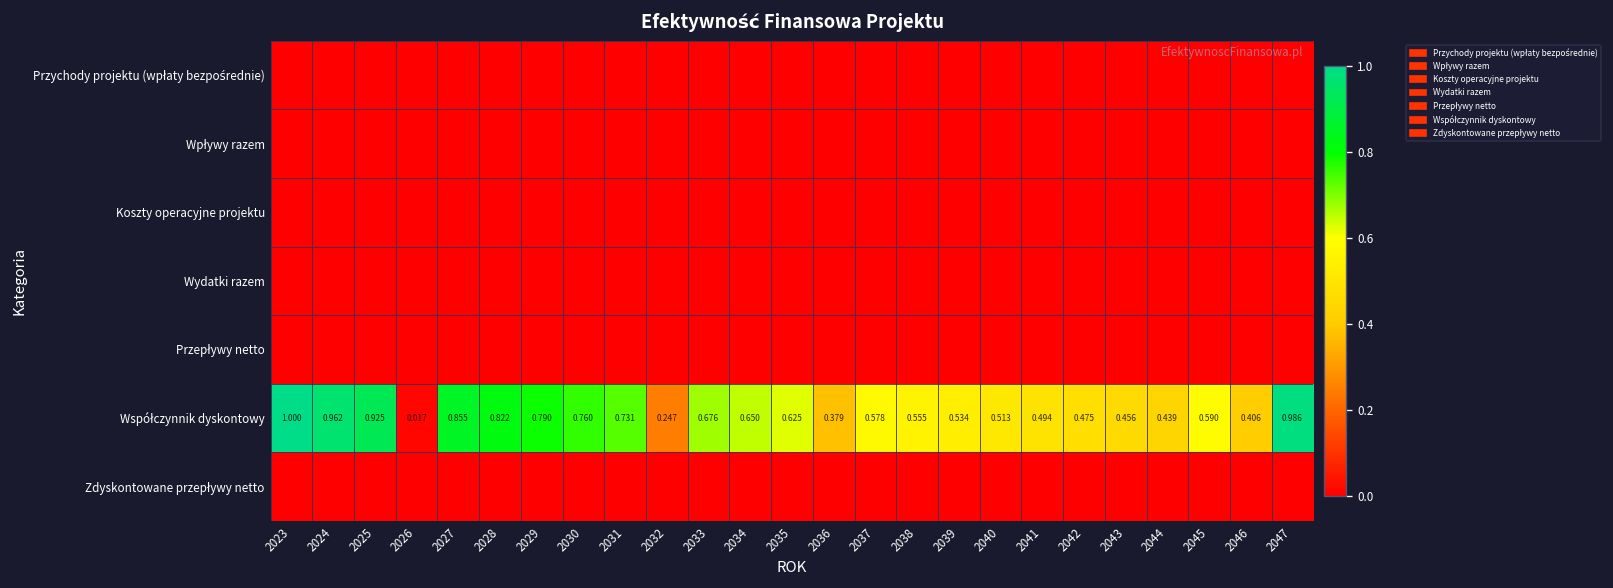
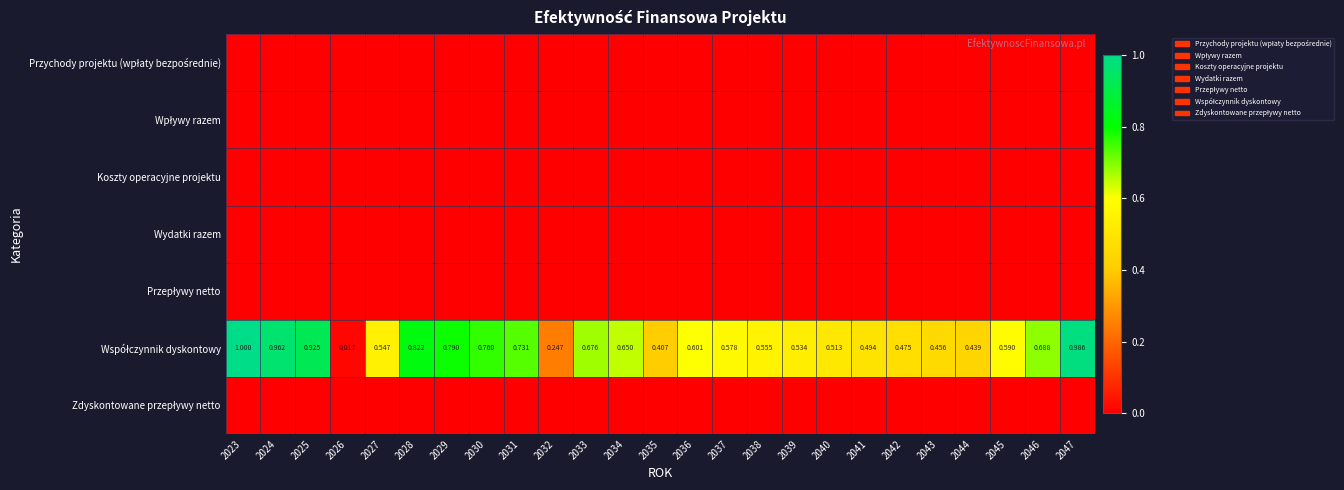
  {
    "Współczynnik dyskontowy": {
      "2023": 1.000,
      "2024": 0.962,
      "2025": 0.925,
      "2026": 0.017,
-     "2027": 0.855,
+     "2027": 0.547,
      "2028": 0.822,
      "2029": 0.790,
      "2030": 0.760,
      "2031": 0.731,
      "2032": 0.247,
      "2033": 0.676,
      "2034": 0.650,
-     "2035": 0.625,
-     "2036": 0.379,
+     "2035": 0.407,
+     "2036": 0.601,
      "2037": 0.578,
      "2038": 0.555,
      "2039": 0.534,
      "2040": 0.513,
      "2041": 0.494,
      "2042": 0.475,
      "2043": 0.456,
      "2044": 0.439,
      "2045": 0.590,
-     "2046": 0.406,
+     "2046": 0.688,
      "2047": 0.986
    }
  }
